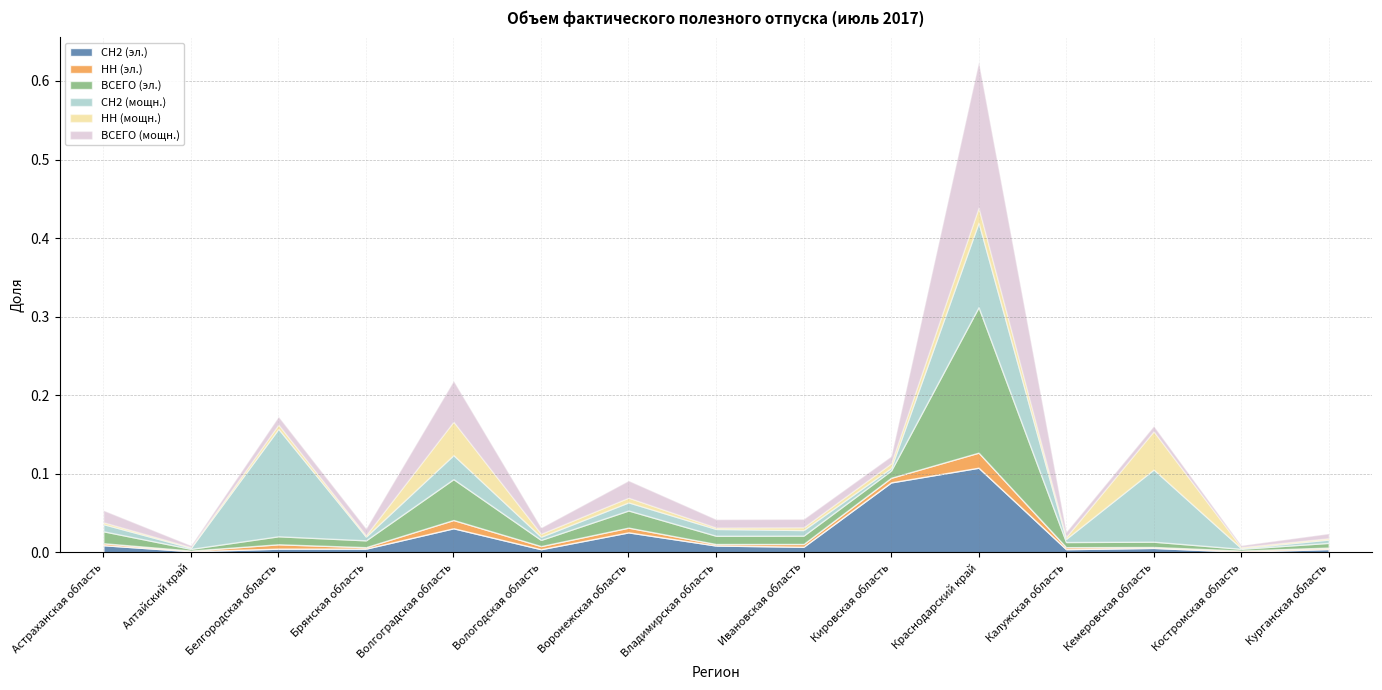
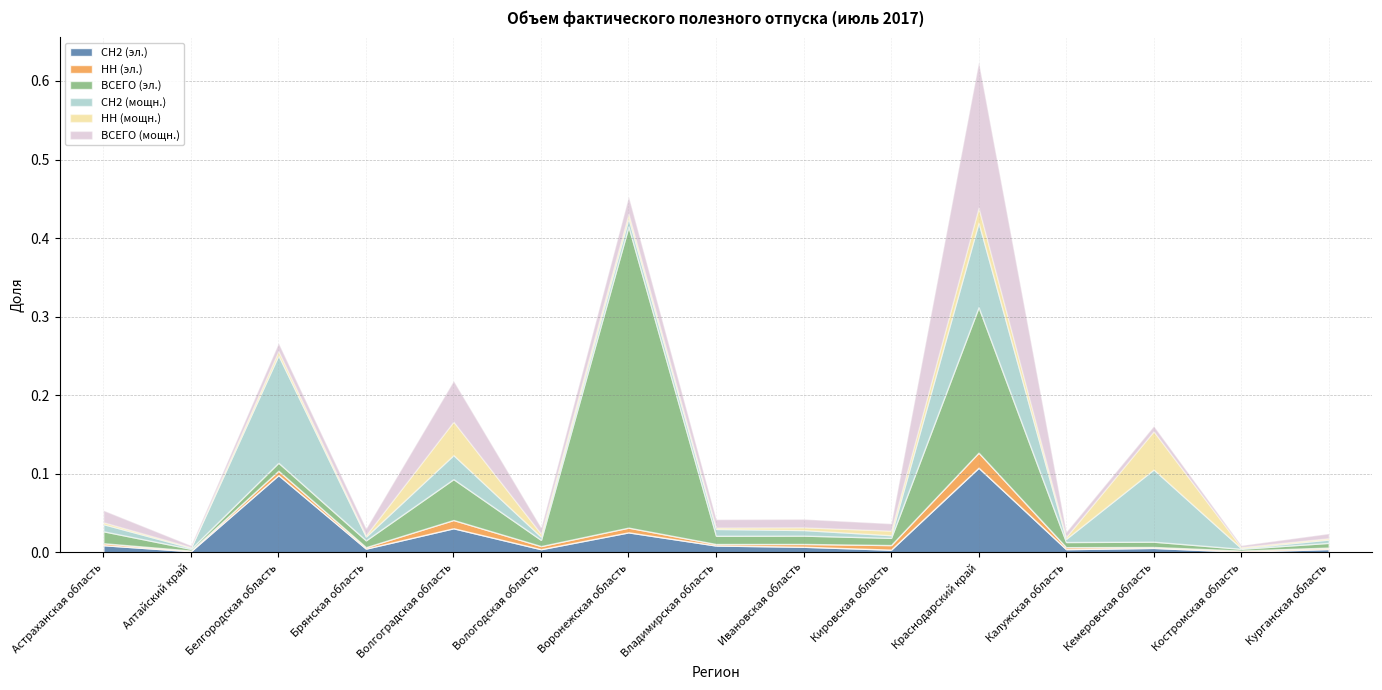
  {
    "СН2 (эл.)": {
-     "Белгородская область": 0.00,
+     "Белгородская область": 0.10,
      "Волгоградская область": 0.03,
      "Вологодская область": 0.00,
      "Воронежская область": 0.03,
      "Ивановская область": 0.01,
-     "Кировская область": 0.09,
+     "Кировская область": 0.00,
      "Краснодарский край": 0.11
    },
    "НН (эл.)": {
      "Белгородская область": 0.01,
      "Волгоградская область": 0.01,
      "Вологодская область": 0.00,
      "Воронежская область": 0.01,
      "Ивановская область": 0.00,
      "Кировская область": 0.01,
      "Краснодарский край": 0.02
    },
    "ВСЕГО (эл.)": {
      "Астраханская область": 0.02,
      "Белгородская область": 0.01,
      "Брянская область": 0.01,
      "Волгоградская область": 0.05,
      "Вологодская область": 0.01,
-     "Воронежская область": 0.02,
+     "Воронежская область": 0.38,
      "Владимирская область": 0.01,
      "Ивановская область": 0.01,
      "Кировская область": 0.01,
      "Краснодарский край": 0.19,
      "Калужская область": 0.01,
      "Кемеровская область": 0.01,
      "Курганская область": 0.01
    },
    "СН2 (мощн.)": {
      "Белгородская область": 0.14,
      "Волгоградская область": 0.03,
      "Вологодская область": 0.00,
      "Воронежская область": 0.01,
      "Ивановская область": 0.01,
      "Кировская область": 0.00,
      "Краснодарский край": 0.11,
      "Кемеровская область": 0.09
    },
    "НН (мощн.)": {
      "Белгородская область": 0.01,
      "Волгоградская область": 0.04,
      "Вологодская область": 0.00,
      "Воронежская область": 0.01,
      "Ивановская область": 0.00,
      "Кировская область": 0.01,
      "Краснодарский край": 0.02,
      "Кемеровская область": 0.05
    },
    "ВСЕГО (мощн.)": {
      "Астраханская область": 0.02,
      "Белгородская область": 0.01,
      "Брянская область": 0.01,
      "Волгоградская область": 0.05,
      "Вологодская область": 0.01,
      "Воронежская область": 0.02,
      "Владимирская область": 0.01,
      "Ивановская область": 0.01,
      "Кировская область": 0.01,
      "Краснодарский край": 0.19,
      "Калужская область": 0.01,
      "Кемеровская область": 0.01,
      "Курганская область": 0.01
    }
  }
